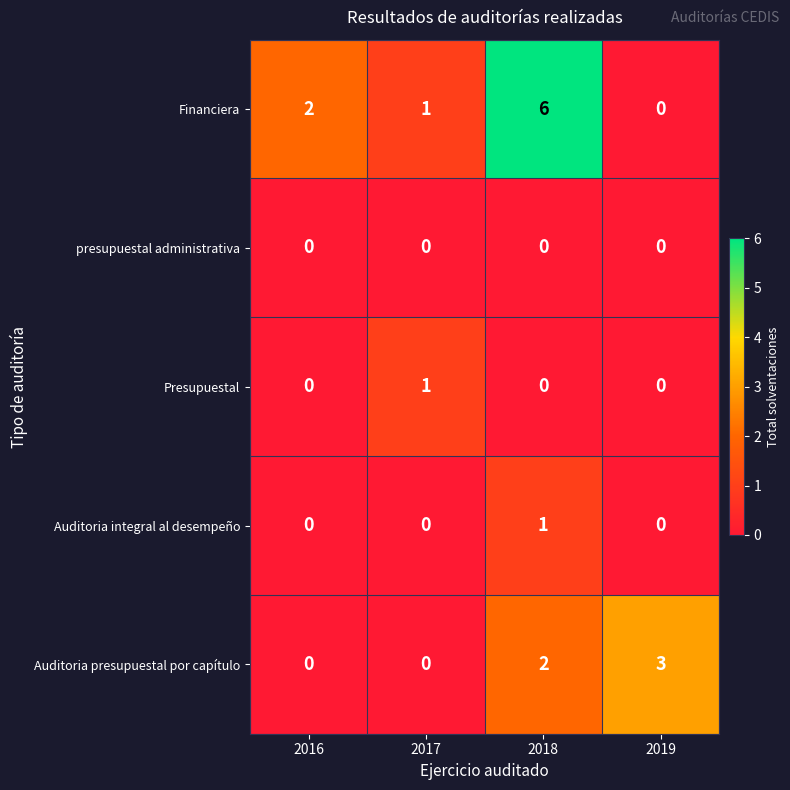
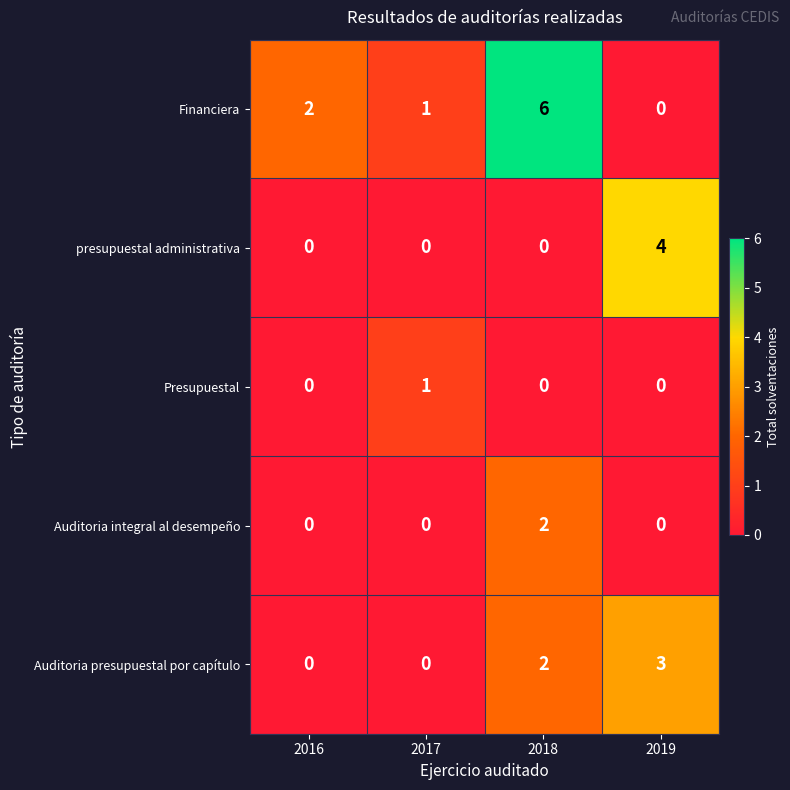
  {
    "Financiera": {
      "2016": 2,
      "2017": 1,
      "2018": 6,
      "2019": 0
    },
    "presupuestal administrativa": {
      "2016": 0,
      "2017": 0,
      "2018": 0,
-     "2019": 0
+     "2019": 4
    },
    "Presupuestal": {
      "2016": 0,
      "2017": 1,
      "2018": 0,
      "2019": 0
    },
    "Auditoria integral al desempeño": {
      "2016": 0,
      "2017": 0,
-     "2018": 1,
+     "2018": 2,
      "2019": 0
    },
    "Auditoria presupuestal por capítulo": {
      "2016": 0,
      "2017": 0,
      "2018": 2,
      "2019": 3
    }
  }
